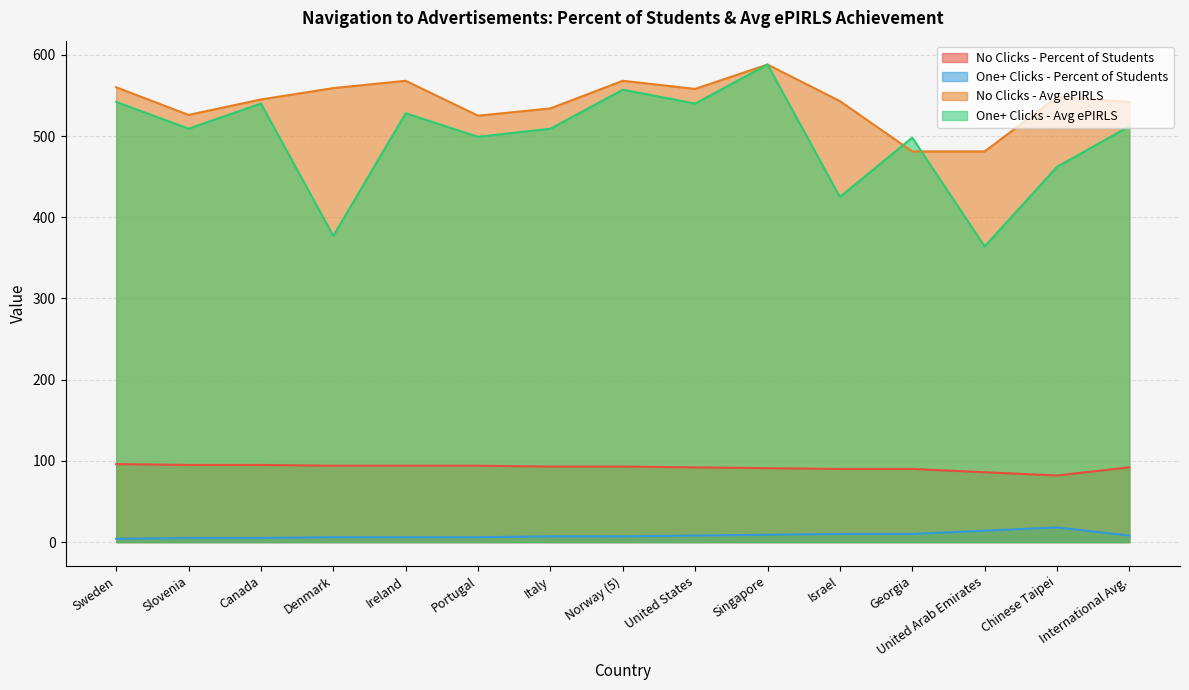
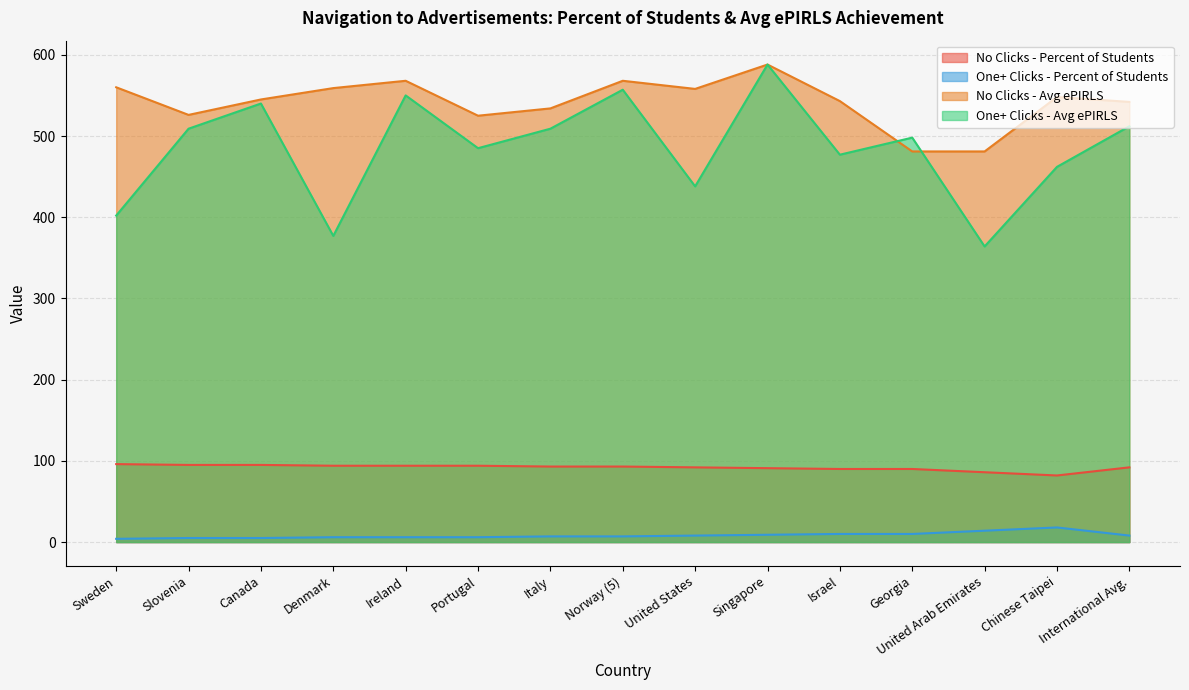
  {
    "One+ Clicks - Percent of Students": {
      "Sweden": 0,
      "Slovenia": 10,
      "Canada": 10,
      "Denmark": 10,
      "Ireland": 10,
      "Portugal": 10,
      "Italy": 10,
      "Norway (5)": 10,
      "United States": 10,
      "Singapore": 10,
      "Israel": 10,
      "Georgia": 10,
      "United Arab Emirates": 10,
      "Chinese Taipei": 20,
      "International Avg.": 10
    },
    "One+ Clicks - Avg ePIRLS": {
-     "Sweden": 540,
+     "Sweden": 400,
      "Slovenia": 510,
      "Canada": 540,
      "Denmark": 380,
-     "Ireland": 530,
-     "Portugal": 500,
+     "Ireland": 550,
+     "Portugal": 490,
      "Italy": 510,
      "Norway (5)": 560,
-     "United States": 540,
-     "Israel": 430,
+     "United States": 440,
+     "Israel": 480,
      "Georgia": 500,
      "United Arab Emirates": 360,
      "Chinese Taipei": 460
    }
  }
